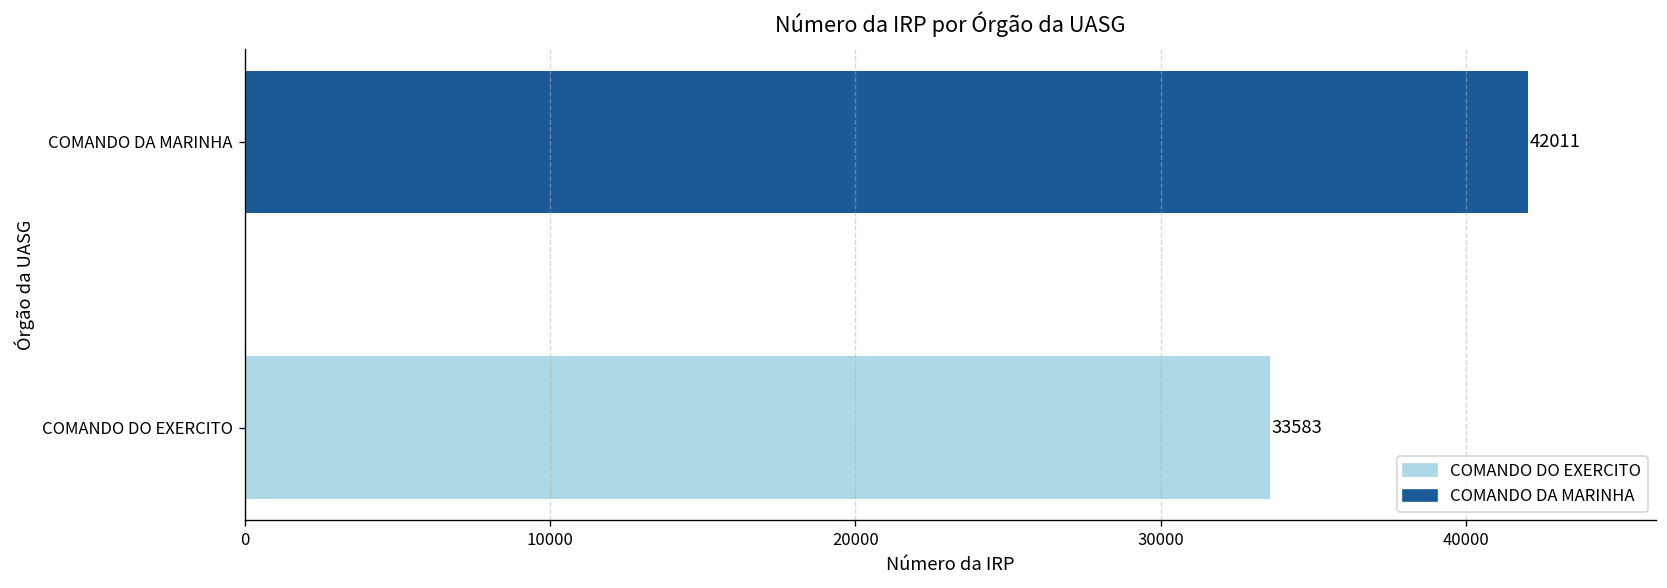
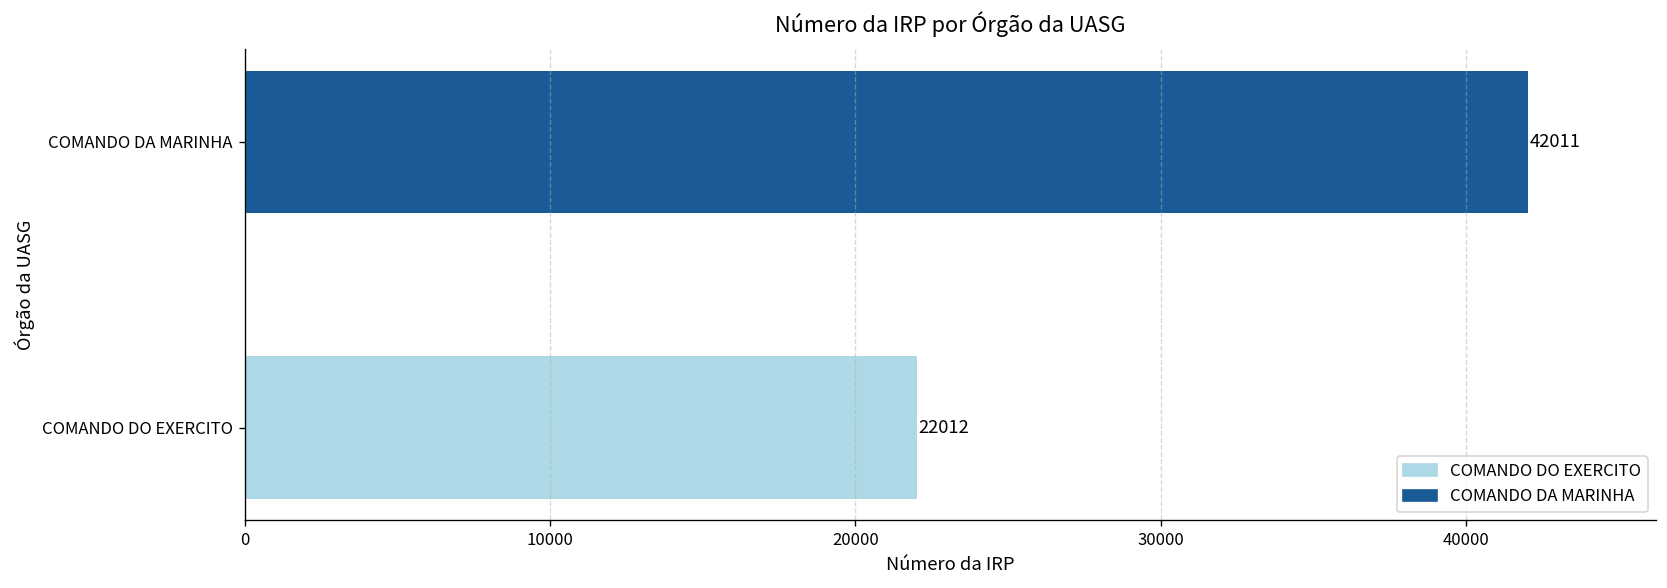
  {
    "COMANDO DA MARINHA": 42011,
-   "COMANDO DO EXERCITO": 33583
+   "COMANDO DO EXERCITO": 22012
  }
